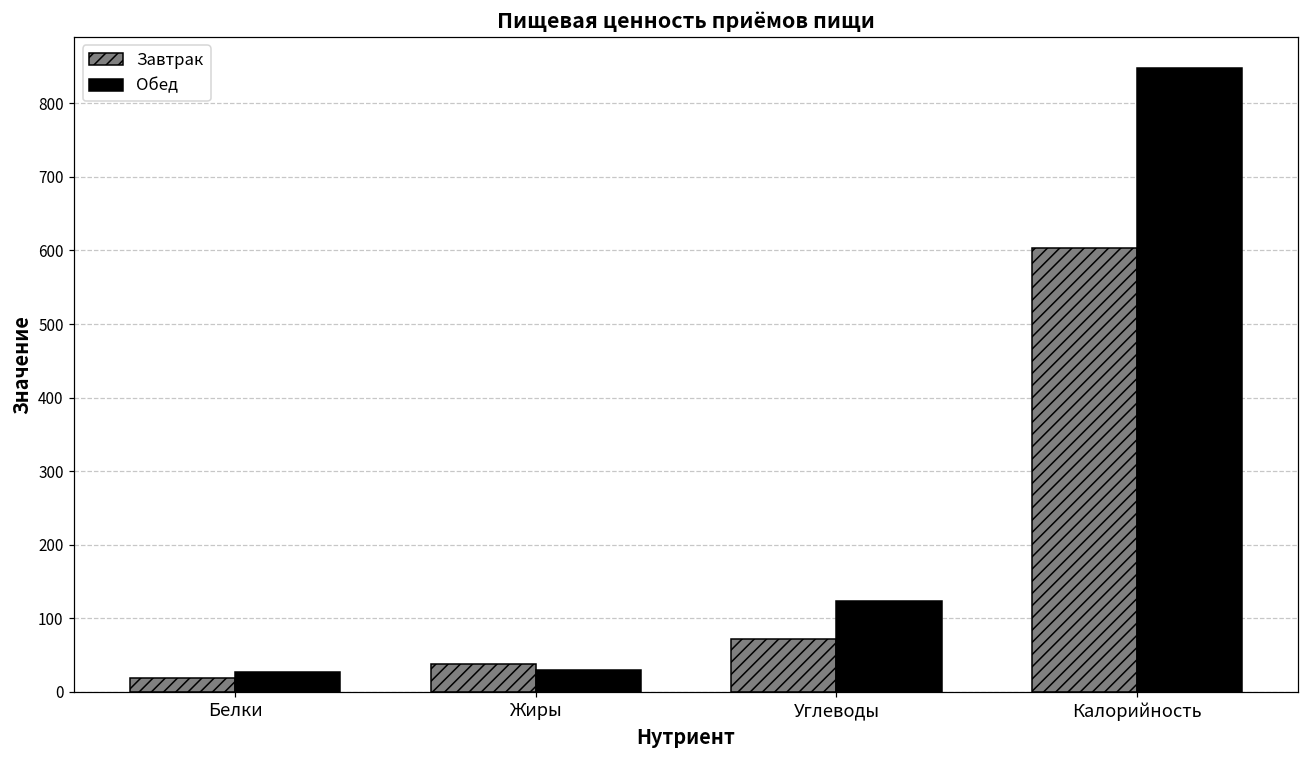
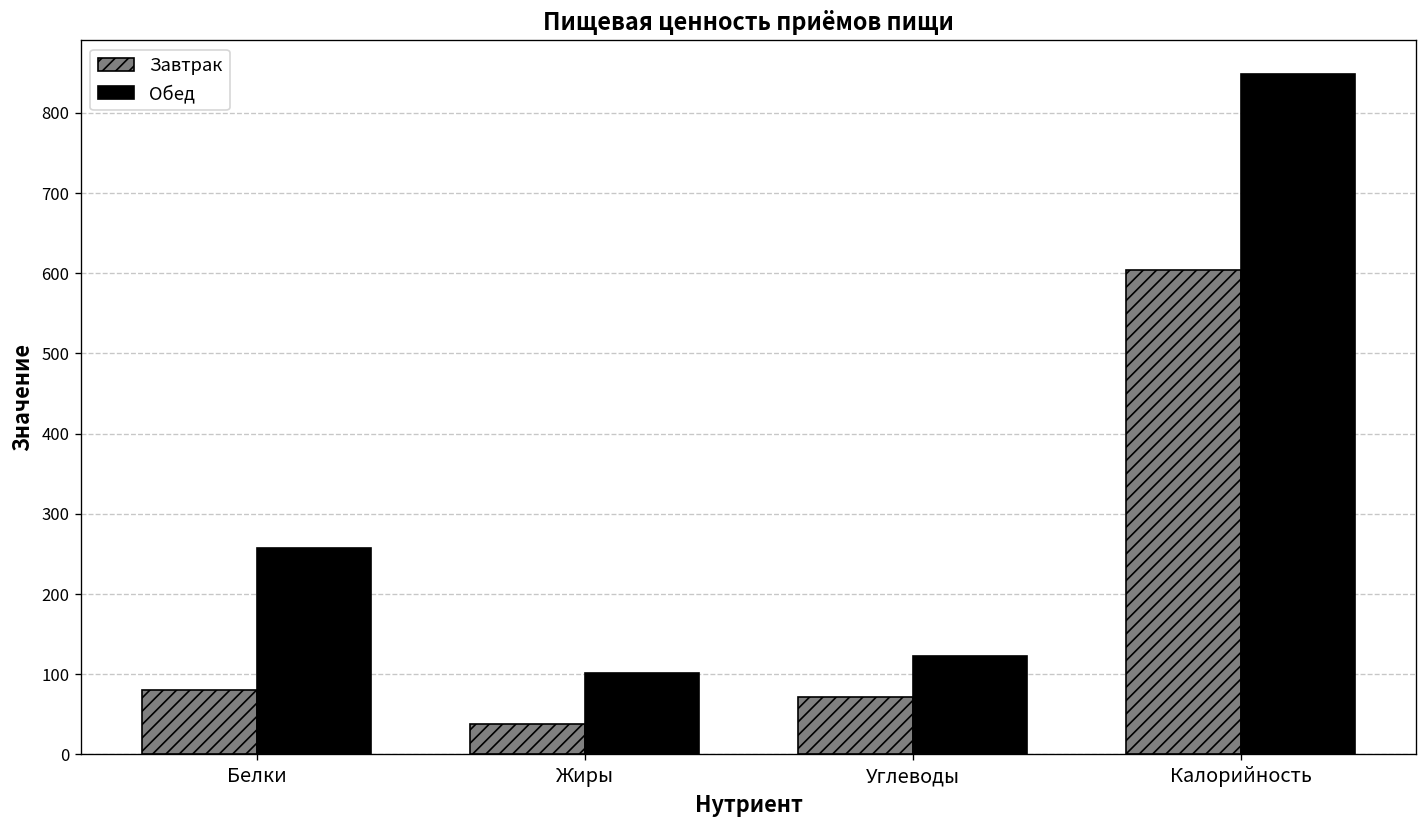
  {
    "Завтрак": {
-     "Белки": 20,
+     "Белки": 80,
      "Жиры": 40,
      "Углеводы": 70,
      "Калорийность": 600
    },
    "Обед": {
-     "Белки": 30,
-     "Жиры": 30,
+     "Белки": 260,
+     "Жиры": 100,
      "Углеводы": 120,
      "Калорийность": 850
    }
  }
